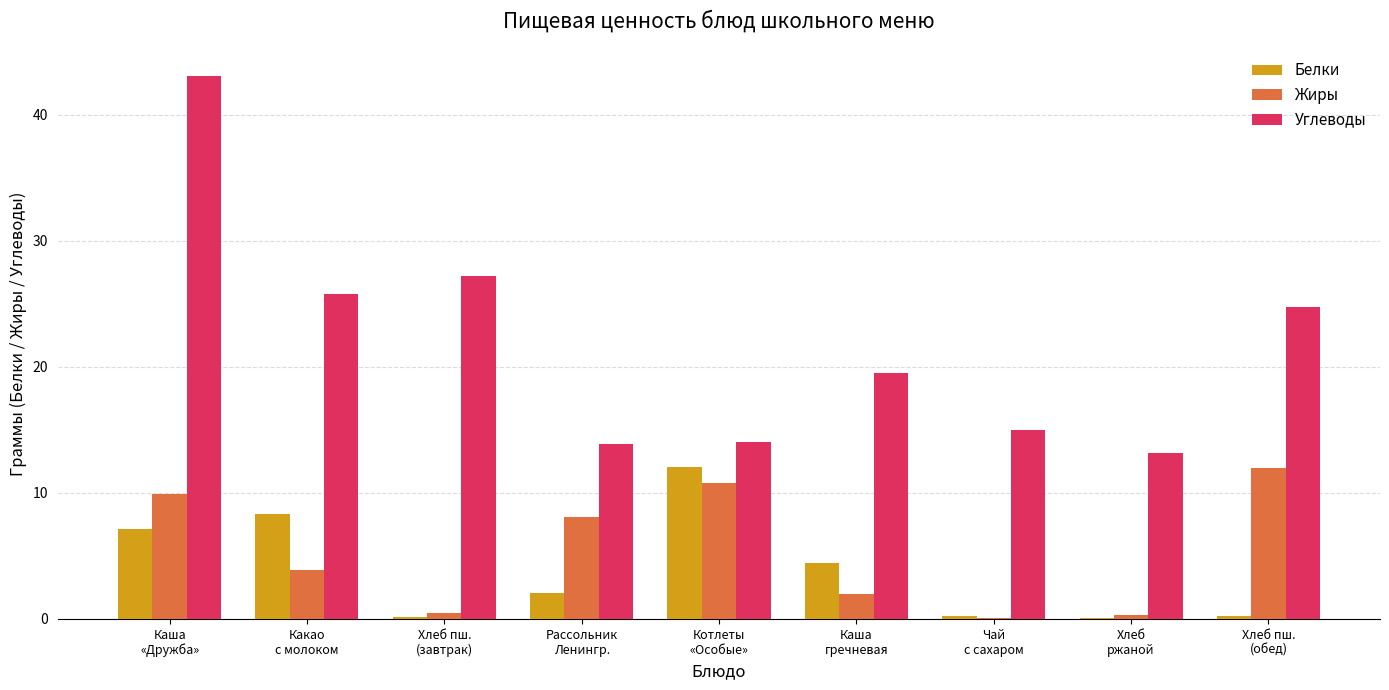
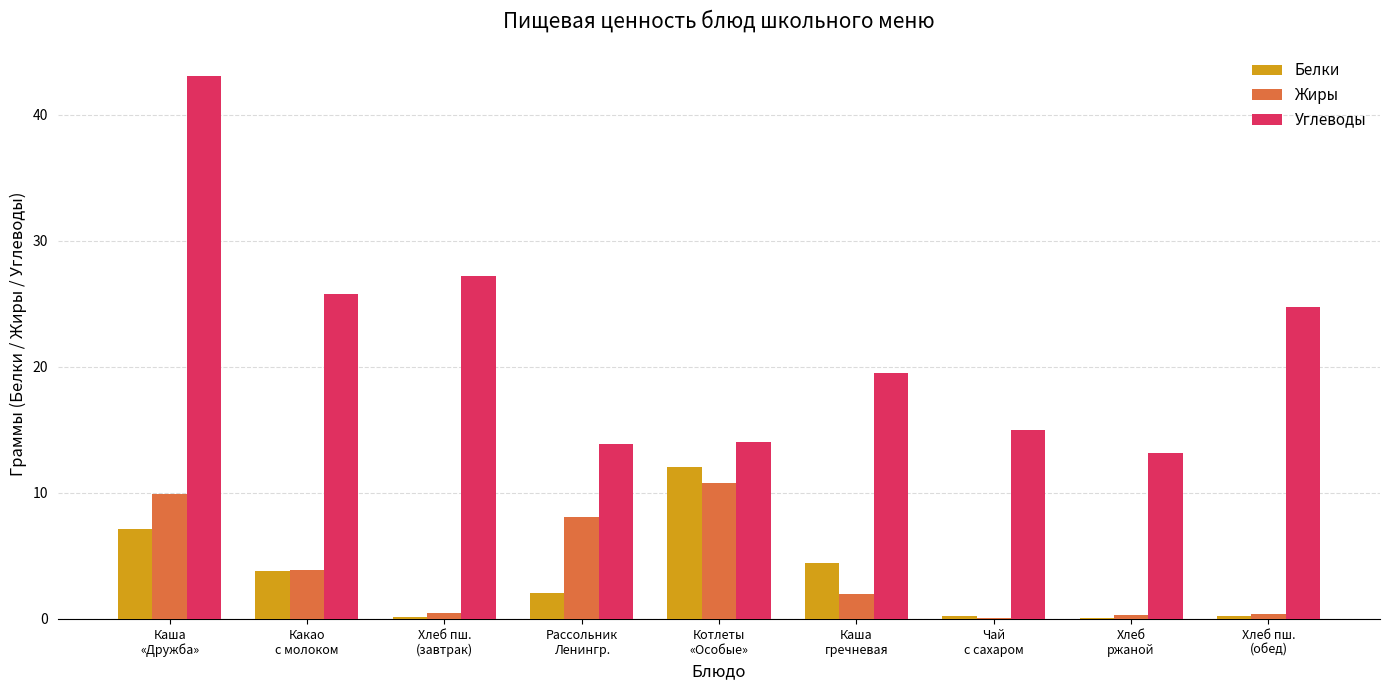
  {
    "Белки": {
      "Каша «Дружба»": 7.2,
-     "Какао с молоком": 8.4,
+     "Какао с молоком": 3.8,
      "Рассольник Ленингр.": 2.0,
      "Котлеты «Особые»": 12.1,
      "Каша гречневая": 4.5,
      "Чай с сахаром": 0.2,
      "Хлеб пш. (обед)": 0.2
    },
    "Жиры": {
      "Каша «Дружба»": 9.9,
      "Какао с молоком": 3.9,
      "Хлеб пш. (завтрак)": 0.4,
      "Рассольник Ленингр.": 8.1,
      "Котлеты «Особые»": 10.8,
      "Каша гречневая": 2.0,
      "Хлеб ржаной": 0.3,
-     "Хлеб пш. (обед)": 12.0
+     "Хлеб пш. (обед)": 0.4
    },
    "Углеводы": {
      "Каша «Дружба»": 43.1,
      "Какао с молоком": 25.8,
      "Хлеб пш. (завтрак)": 27.2,
      "Рассольник Ленингр.": 13.8,
      "Котлеты «Особые»": 14.1,
      "Каша гречневая": 19.5,
      "Чай с сахаром": 15.0,
      "Хлеб ржаной": 13.2,
      "Хлеб пш. (обед)": 24.8
    }
  }
